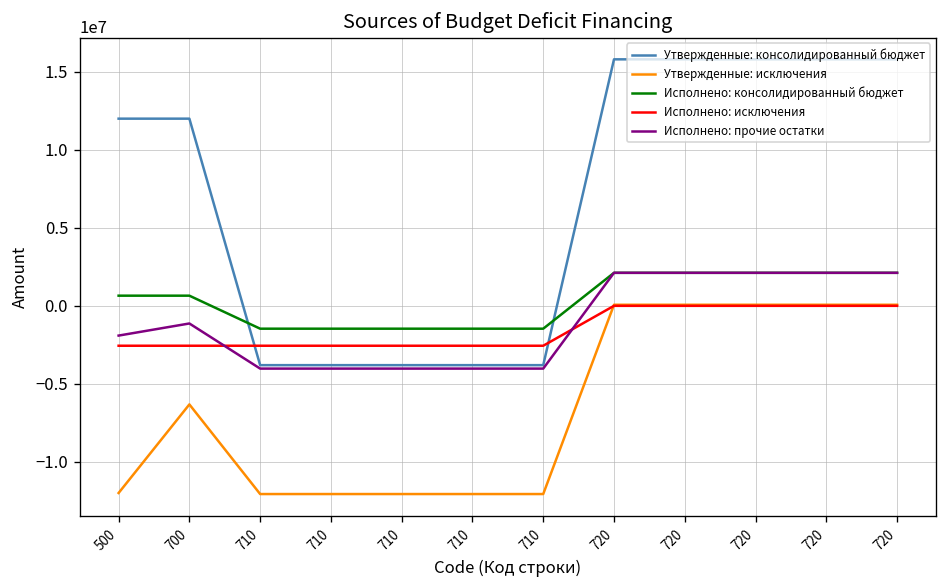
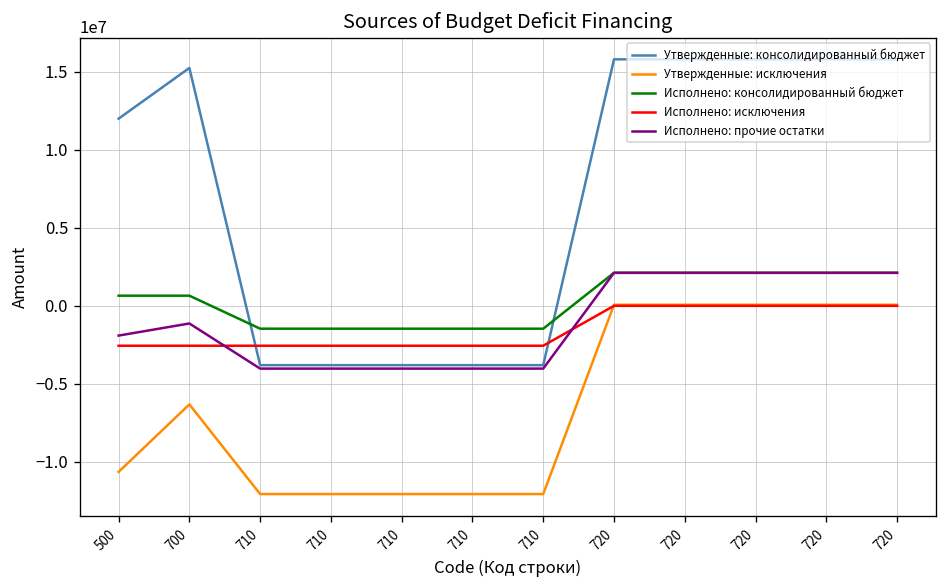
  {
    "Утвержденные: консолидированный бюджет": {
      "500": 12000000,
-     "700": 12000000
+     "700": 15300000
    },
    "Утвержденные: исключения": {
-     "500": -12000000,
+     "500": -10600000,
      "700": -6300000
    },
    "Исполнено: консолидированный бюджет": {
      "500": 700000,
      "700": 700000
    },
    "Исполнено: исключения": {
      "500": -2600000,
      "700": -2600000
    },
    "Исполнено: прочие остатки": {
      "500": -1900000,
      "700": -1100000
    }
  }
